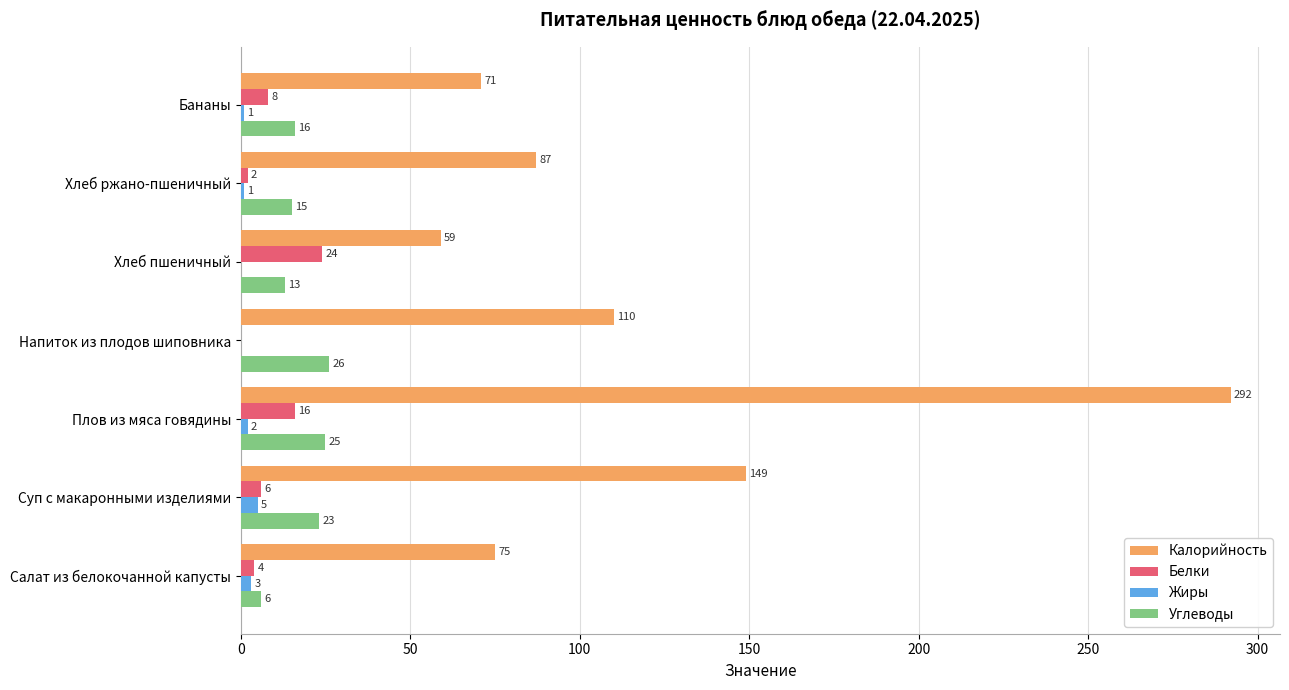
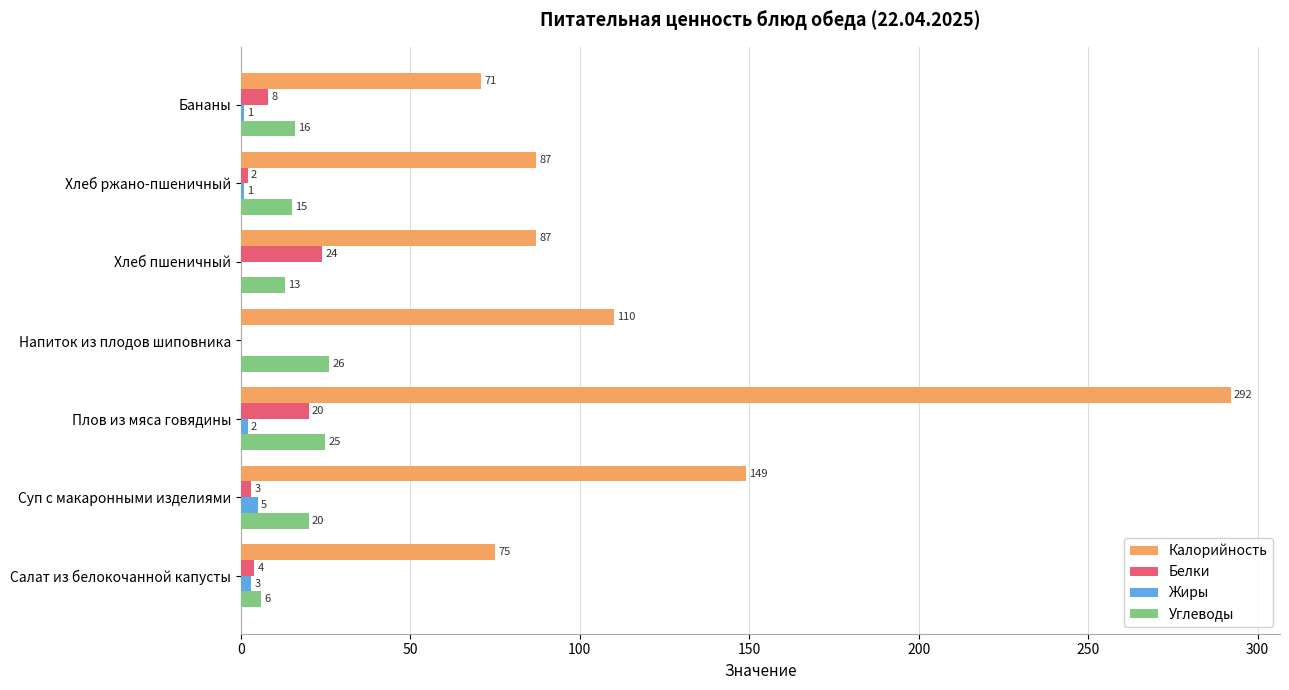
  {
    "Калорийность": {
      "Бананы": 71,
      "Хлеб ржано-пшеничный": 87,
-     "Хлеб пшеничный": 59,
+     "Хлеб пшеничный": 87,
      "Напиток из плодов шиповника": 110,
      "Плов из мяса говядины": 292,
      "Суп с макаронными изделиями": 149,
      "Салат из белокочанной капусты": 75
    },
    "Белки": {
      "Бананы": 8,
      "Хлеб ржано-пшеничный": 2,
      "Хлеб пшеничный": 24,
-     "Плов из мяса говядины": 16,
-     "Суп с макаронными изделиями": 6,
+     "Плов из мяса говядины": 20,
+     "Суп с макаронными изделиями": 3,
      "Салат из белокочанной капусты": 4
    },
    "Жиры": {
      "Бананы": 1,
      "Хлеб ржано-пшеничный": 1,
      "Плов из мяса говядины": 2,
      "Суп с макаронными изделиями": 5,
      "Салат из белокочанной капусты": 3
    },
    "Углеводы": {
      "Бананы": 16,
      "Хлеб ржано-пшеничный": 15,
      "Хлеб пшеничный": 13,
      "Напиток из плодов шиповника": 26,
      "Плов из мяса говядины": 25,
-     "Суп с макаронными изделиями": 23,
+     "Суп с макаронными изделиями": 20,
      "Салат из белокочанной капусты": 6
    }
  }
